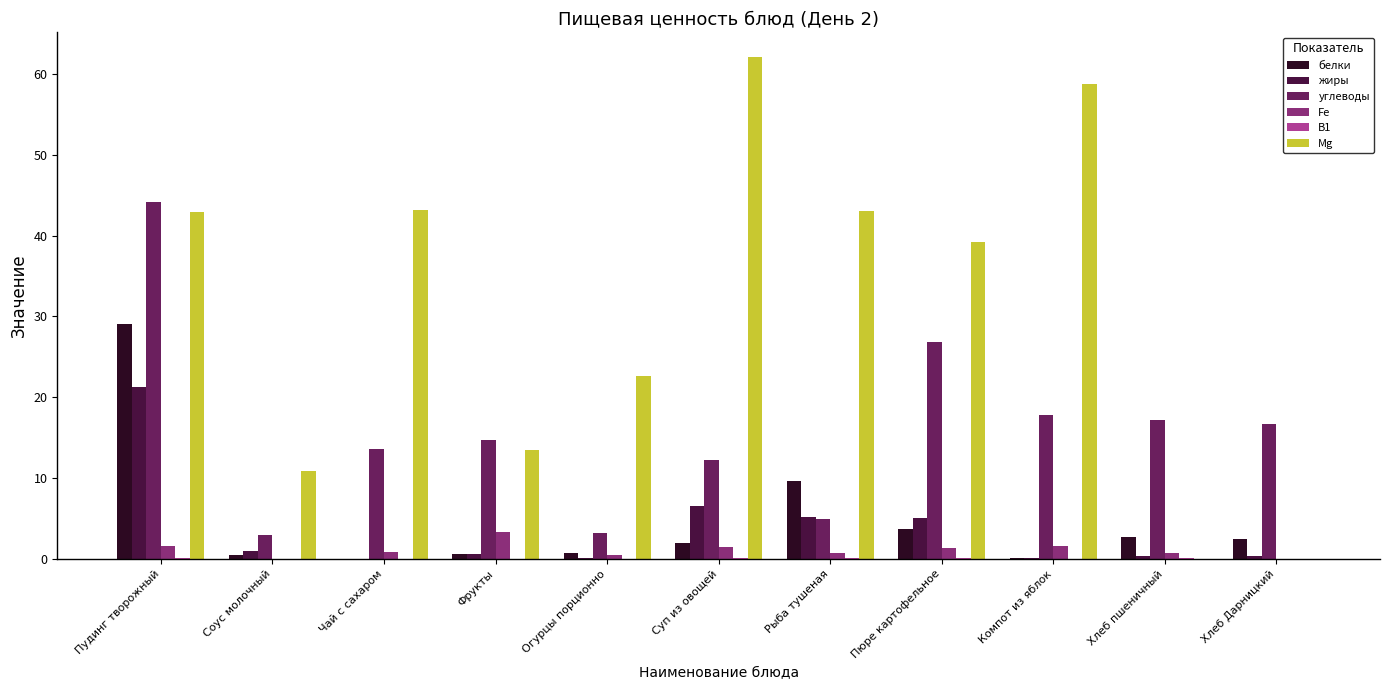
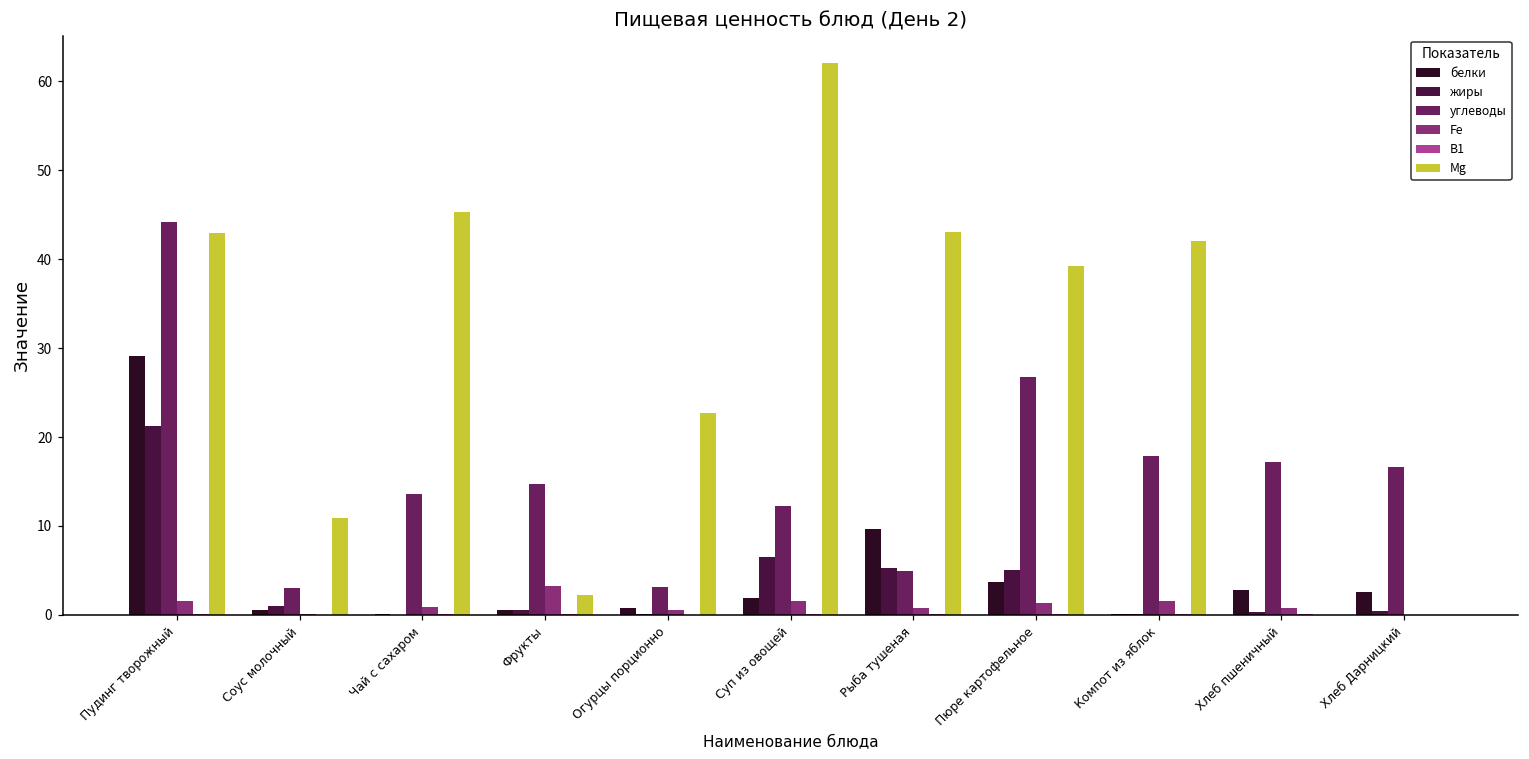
  {
    "Mg": {
      "Пудинг творожный": 43,
      "Соус молочный": 11,
-     "Чай с сахаром": 43,
-     "Фрукты": 14,
+     "Чай с сахаром": 45,
+     "Фрукты": 2,
      "Огурцы порционно": 23,
      "Суп из овощей": 62,
      "Рыба тушеная": 43,
      "Пюре картофельное": 39,
-     "Компот из яблок": 59,
+     "Компот из яблок": 42,
      "Хлеб пшеничный": 0,
      "Хлеб Дарницкий": 0
    }
  }
